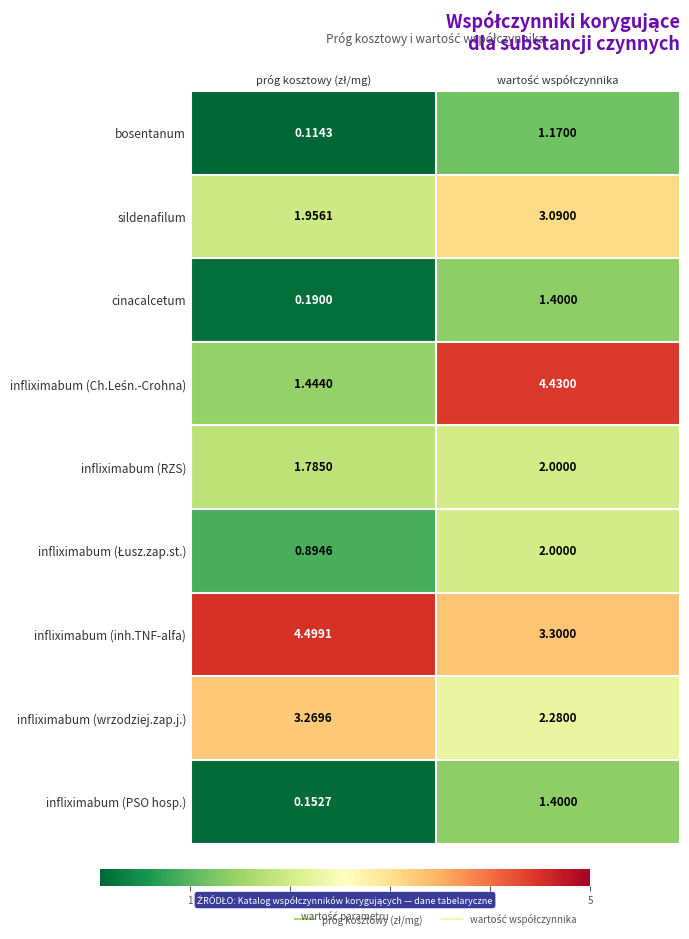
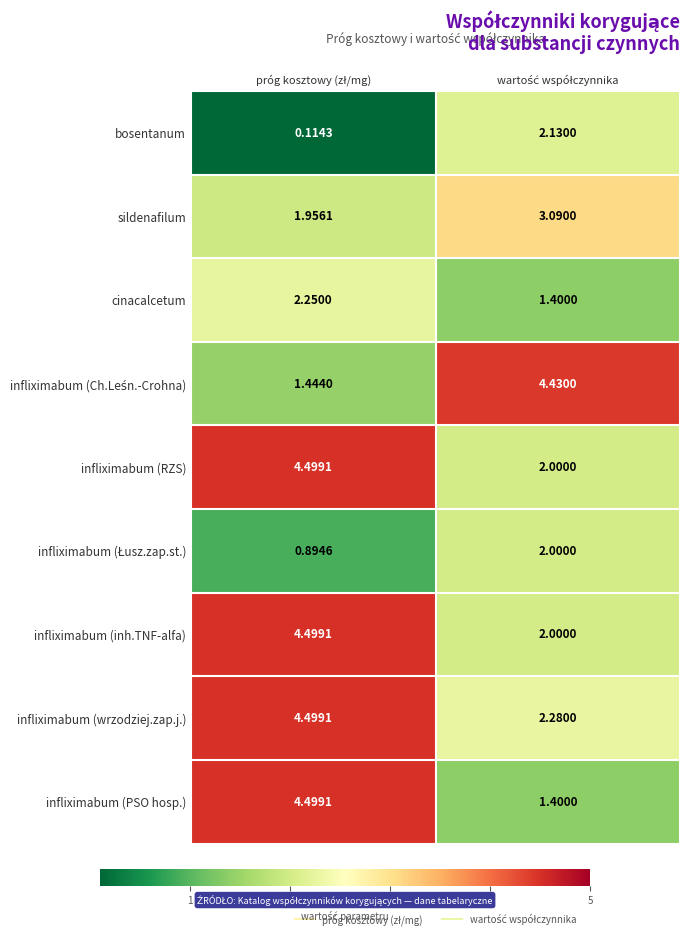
  {
    "bosentanum": {
      "próg kosztowy (zł/mg)": 0.1143,
-     "wartość współczynnika": 1.1700
+     "wartość współczynnika": 2.1300
    },
    "sildenafilum": {
      "próg kosztowy (zł/mg)": 1.9561,
      "wartość współczynnika": 3.0900
    },
    "cinacalcetum": {
-     "próg kosztowy (zł/mg)": 0.1900,
+     "próg kosztowy (zł/mg)": 2.2500,
      "wartość współczynnika": 1.4000
    },
    "infliximabum (Ch.Leśn.-Crohna)": {
      "próg kosztowy (zł/mg)": 1.4440,
      "wartość współczynnika": 4.4300
    },
    "infliximabum (RZS)": {
-     "próg kosztowy (zł/mg)": 1.7850,
+     "próg kosztowy (zł/mg)": 4.4991,
      "wartość współczynnika": 2.0000
    },
    "infliximabum (Łusz.zap.st.)": {
      "próg kosztowy (zł/mg)": 0.8946,
      "wartość współczynnika": 2.0000
    },
    "infliximabum (inh.TNF-alfa)": {
      "próg kosztowy (zł/mg)": 4.4991,
-     "wartość współczynnika": 3.3000
+     "wartość współczynnika": 2.0000
    },
    "infliximabum (wrzodziej.zap.j.)": {
-     "próg kosztowy (zł/mg)": 3.2696,
+     "próg kosztowy (zł/mg)": 4.4991,
      "wartość współczynnika": 2.2800
    },
    "infliximabum (PSO hosp.)": {
-     "próg kosztowy (zł/mg)": 0.1527,
+     "próg kosztowy (zł/mg)": 4.4991,
      "wartość współczynnika": 1.4000
    }
  }
